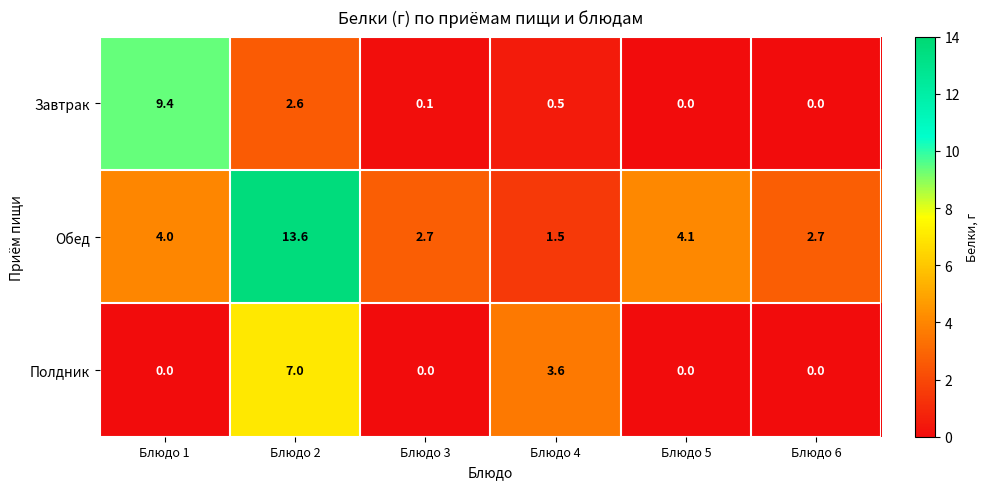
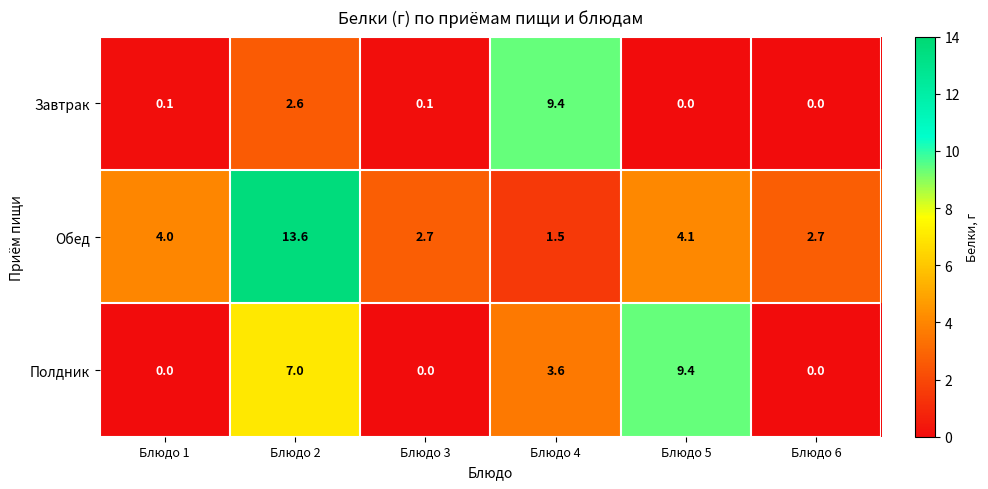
  {
    "Завтрак": {
-     "Блюдо 1": 9.4,
+     "Блюдо 1": 0.1,
      "Блюдо 2": 2.6,
      "Блюдо 3": 0.1,
-     "Блюдо 4": 0.5,
+     "Блюдо 4": 9.4,
      "Блюдо 5": 0.0,
      "Блюдо 6": 0.0
    },
    "Обед": {
      "Блюдо 1": 4.0,
      "Блюдо 2": 13.6,
      "Блюдо 3": 2.7,
      "Блюдо 4": 1.5,
      "Блюдо 5": 4.1,
      "Блюдо 6": 2.7
    },
    "Полдник": {
      "Блюдо 1": 0.0,
      "Блюдо 2": 7.0,
      "Блюдо 3": 0.0,
      "Блюдо 4": 3.6,
-     "Блюдо 5": 0.0,
+     "Блюдо 5": 9.4,
      "Блюдо 6": 0.0
    }
  }
